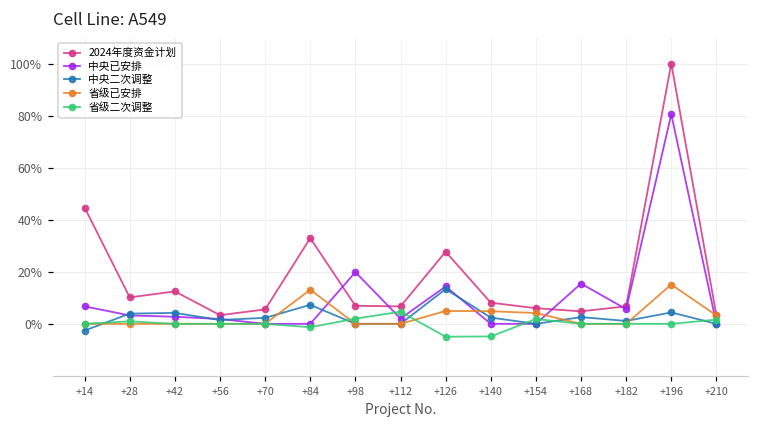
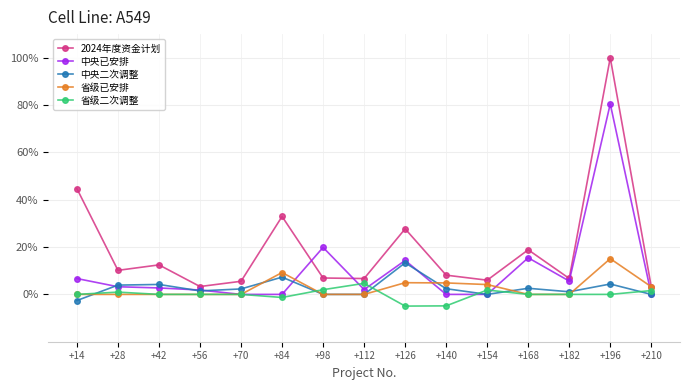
  {
    "2024年度资金计划": {
      "+14": "45%",
      "+28": "10%",
      "+42": "12%",
      "+56": "3%",
      "+70": "6%",
      "+84": "33%",
      "+98": "7%",
      "+112": "7%",
      "+126": "28%",
      "+140": "8%",
      "+154": "6%",
-     "+168": "5%",
+     "+168": "19%",
      "+182": "7%",
      "+196": "100%"
    },
    "中央已安排": {
      "+14": "7%",
      "+42": "3%",
      "+84": "0%",
      "+98": "20%",
      "+112": "2%",
      "+140": "0%",
      "+168": "15%",
      "+182": "6%",
      "+196": "81%"
    },
    "中央二次调整": {
      "+14": "-3%",
      "+42": "4%",
      "+70": "2%",
      "+84": "7%",
      "+140": "2%",
      "+168": "3%",
      "+182": "1%",
      "+196": "4%"
    },
    "省级已安排": {
-     "+84": "13%",
+     "+84": "9%",
      "+126": "5%",
      "+140": "5%",
      "+154": "4%",
      "+196": "15%"
    },
    "省级二次调整": {
      "+84": "-1%",
      "+98": "2%",
      "+112": "5%",
      "+126": "-5%",
      "+140": "-5%",
      "+154": "2%",
      "+196": "0%",
      "+210": "2%"
    }
  }
